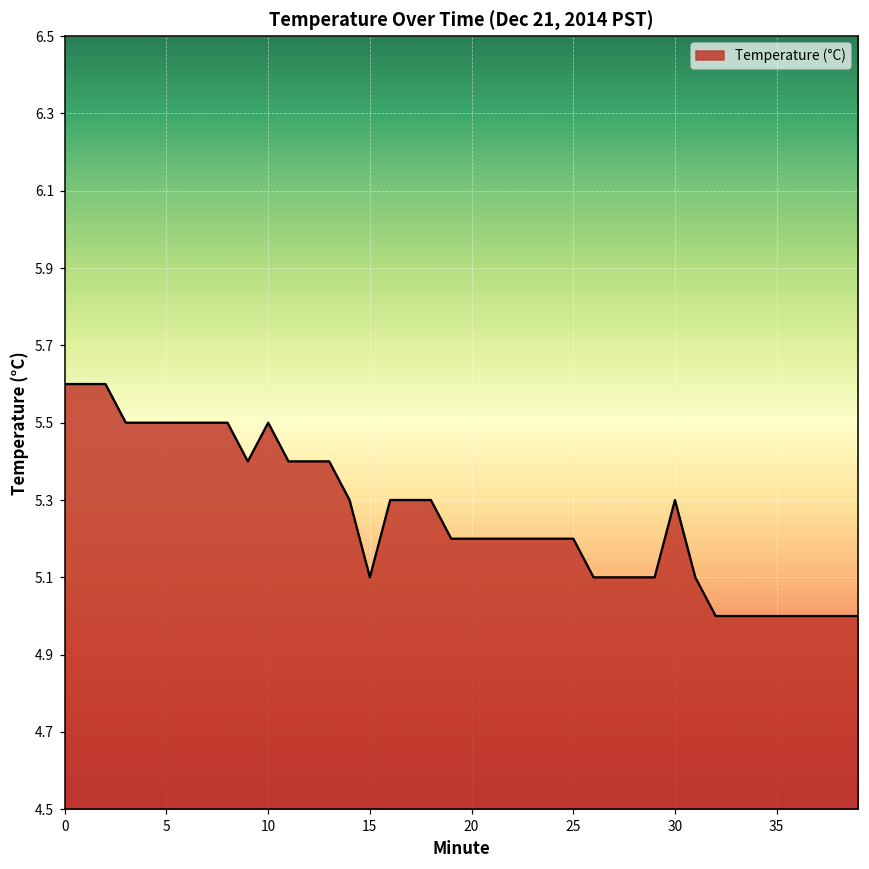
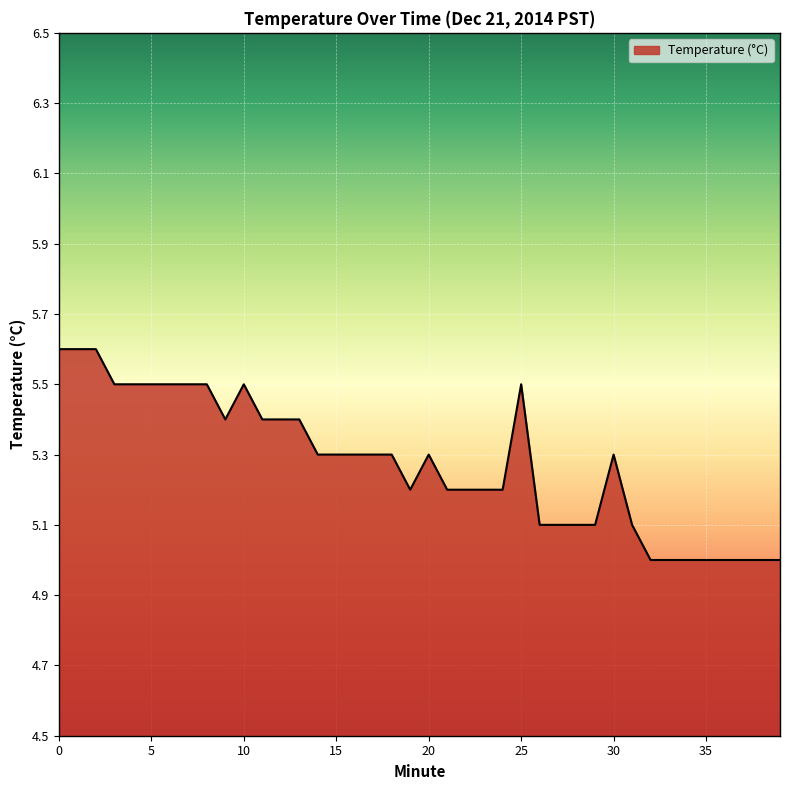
  {
    "0": 5.6,
    "5": 5.5,
    "10": 5.5,
-   "15": 5.1,
-   "20": 5.2,
-   "25": 5.2,
+   "15": 5.3,
+   "20": 5.3,
+   "25": 5.5,
    "30": 5.3,
    "35": 5.0
  }
